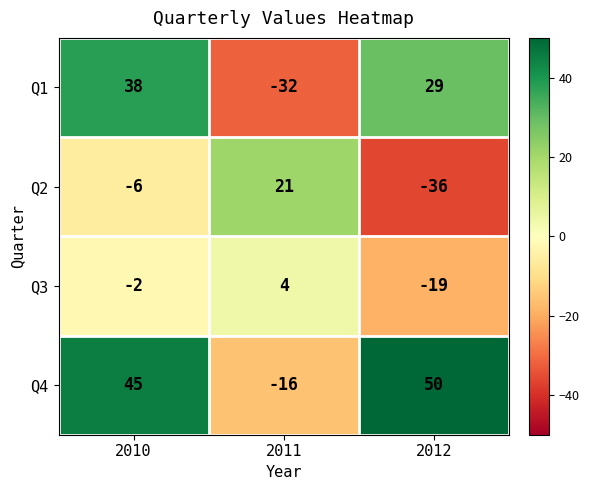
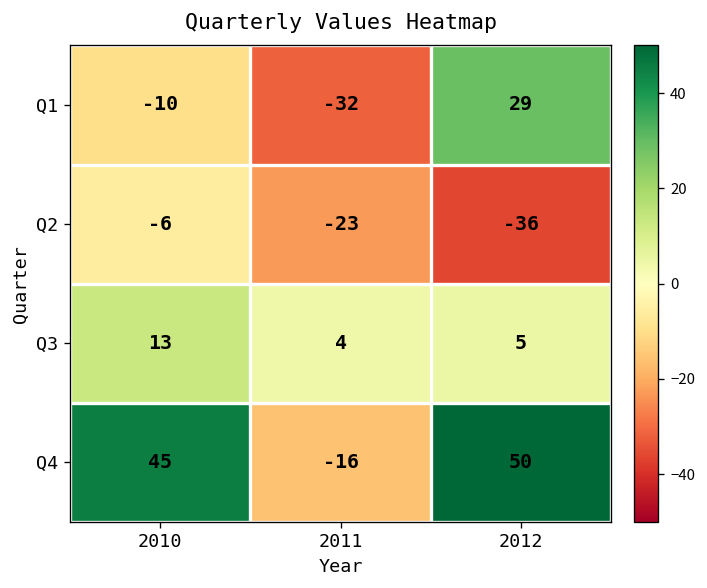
  {
    "Q1": {
-     "2010": 38,
+     "2010": -10,
      "2011": -32,
      "2012": 29
    },
    "Q2": {
      "2010": -6,
-     "2011": 21,
+     "2011": -23,
      "2012": -36
    },
    "Q3": {
-     "2010": -2,
+     "2010": 13,
      "2011": 4,
-     "2012": -19
+     "2012": 5
    },
    "Q4": {
      "2010": 45,
      "2011": -16,
      "2012": 50
    }
  }
